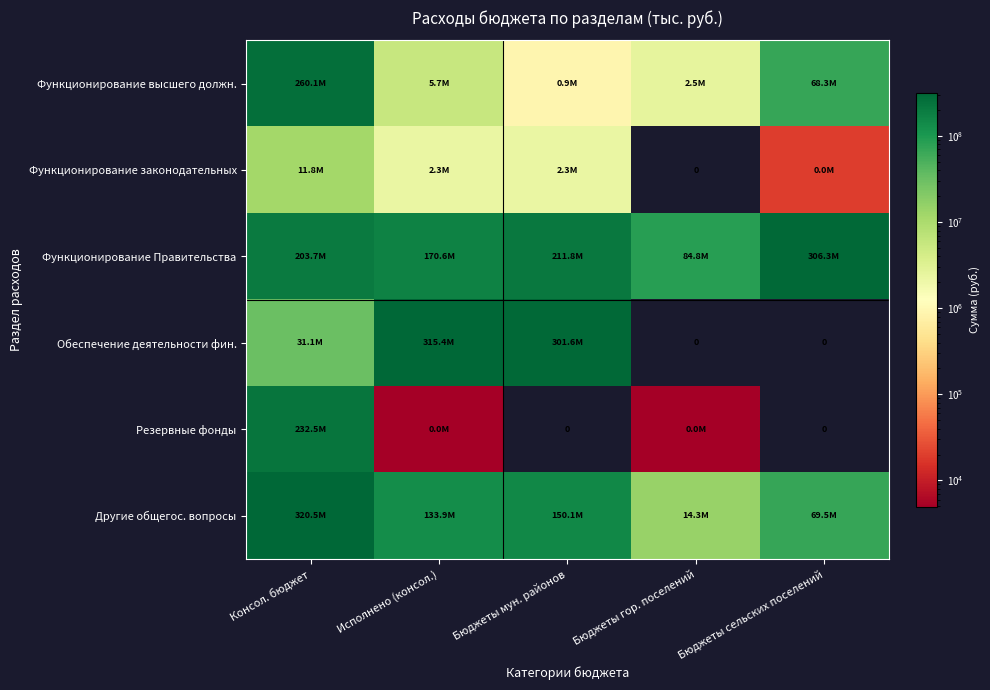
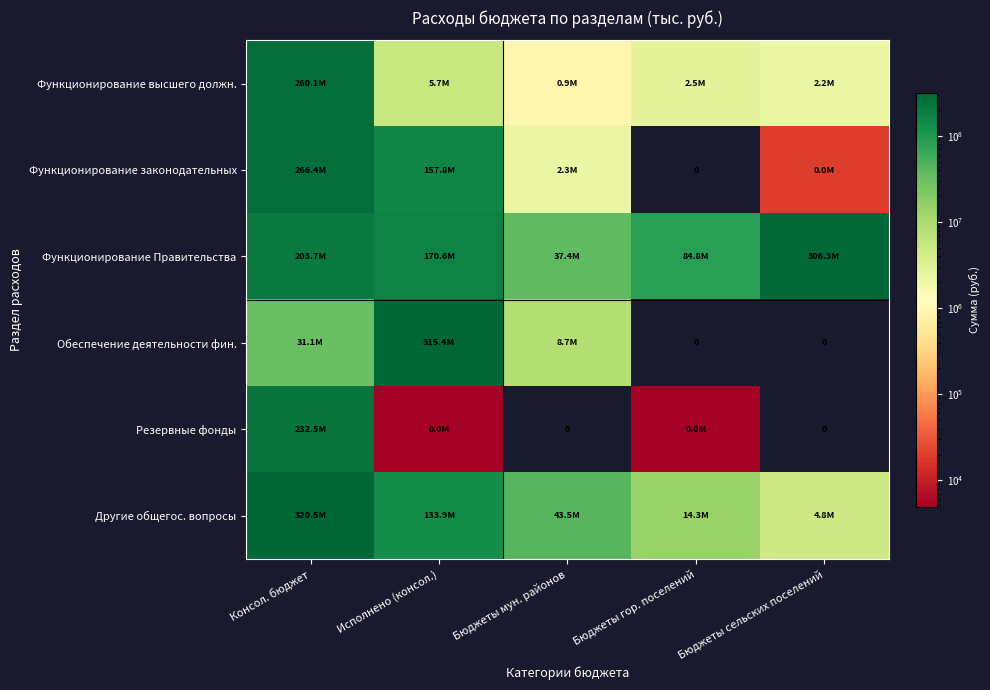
  {
    "Функционирование высшего должн.": {
      "Консол. бюджет": "260.1M",
      "Исполнено (консол.)": "5.7M",
      "Бюджеты мун. районов": "0.9M",
      "Бюджеты гор. поселений": "2.5M",
-     "Бюджеты сельских поселений": "68.3M"
+     "Бюджеты сельских поселений": "2.2M"
    },
    "Функционирование законодательных": {
-     "Консол. бюджет": "11.8M",
-     "Исполнено (консол.)": "2.3M",
+     "Консол. бюджет": "266.4M",
+     "Исполнено (консол.)": "157.8M",
      "Бюджеты мун. районов": "2.3M",
      "Бюджеты сельских поселений": "0.0M"
    },
    "Функционирование Правительства": {
      "Консол. бюджет": "203.7M",
      "Исполнено (консол.)": "170.6M",
-     "Бюджеты мун. районов": "211.8M",
+     "Бюджеты мун. районов": "37.4M",
      "Бюджеты гор. поселений": "84.8M",
      "Бюджеты сельских поселений": "306.3M"
    },
    "Обеспечение деятельности фин.": {
      "Консол. бюджет": "31.1M",
      "Исполнено (консол.)": "315.4M",
-     "Бюджеты мун. районов": "301.6M"
+     "Бюджеты мун. районов": "8.7M"
    },
    "Резервные фонды": {
      "Консол. бюджет": "232.5M",
      "Исполнено (консол.)": "0.0M",
      "Бюджеты гор. поселений": "0.0M"
    },
    "Другие общегос. вопросы": {
      "Консол. бюджет": "320.5M",
      "Исполнено (консол.)": "133.9M",
-     "Бюджеты мун. районов": "150.1M",
+     "Бюджеты мун. районов": "43.5M",
      "Бюджеты гор. поселений": "14.3M",
-     "Бюджеты сельских поселений": "69.5M"
+     "Бюджеты сельских поселений": "4.8M"
    }
  }
